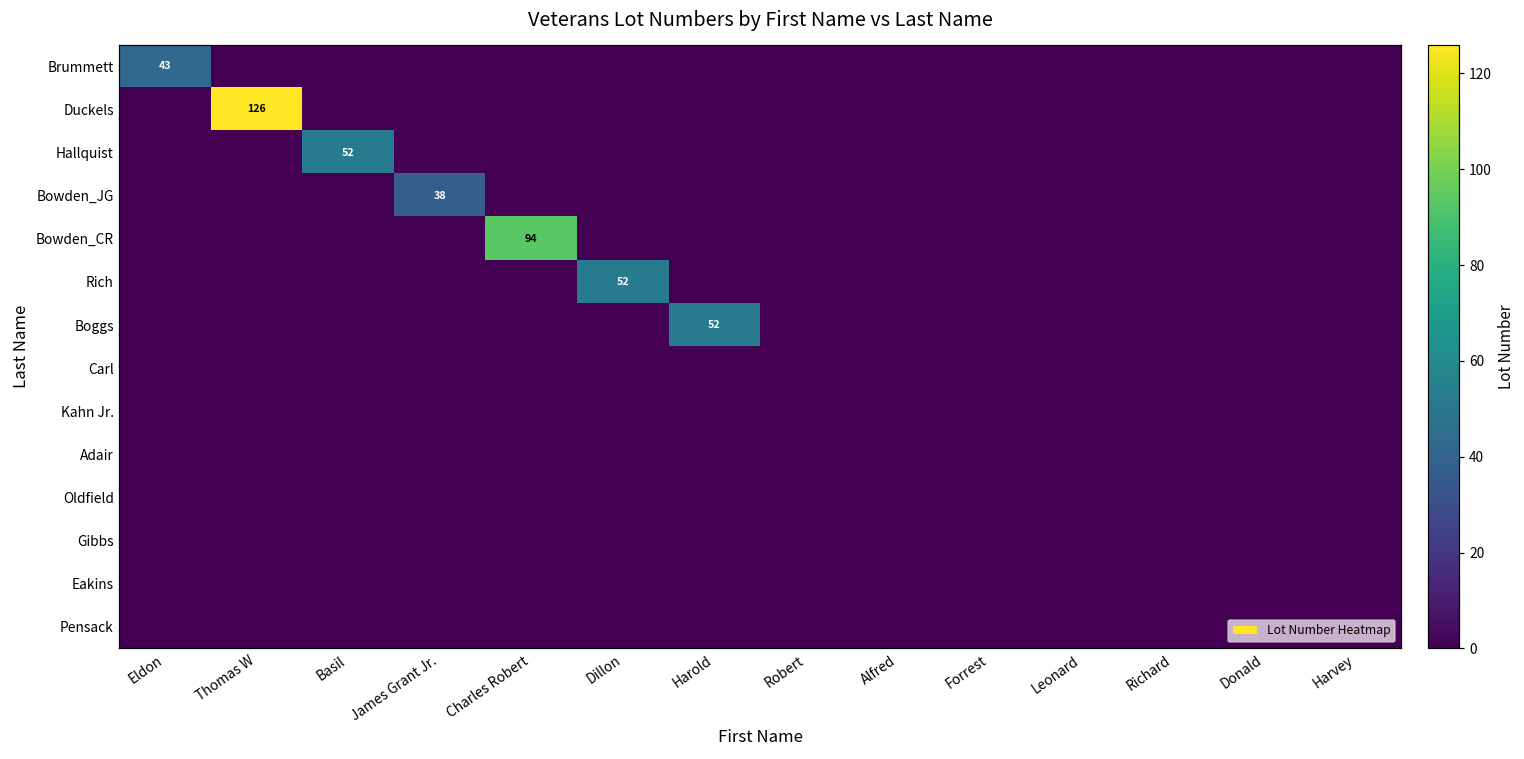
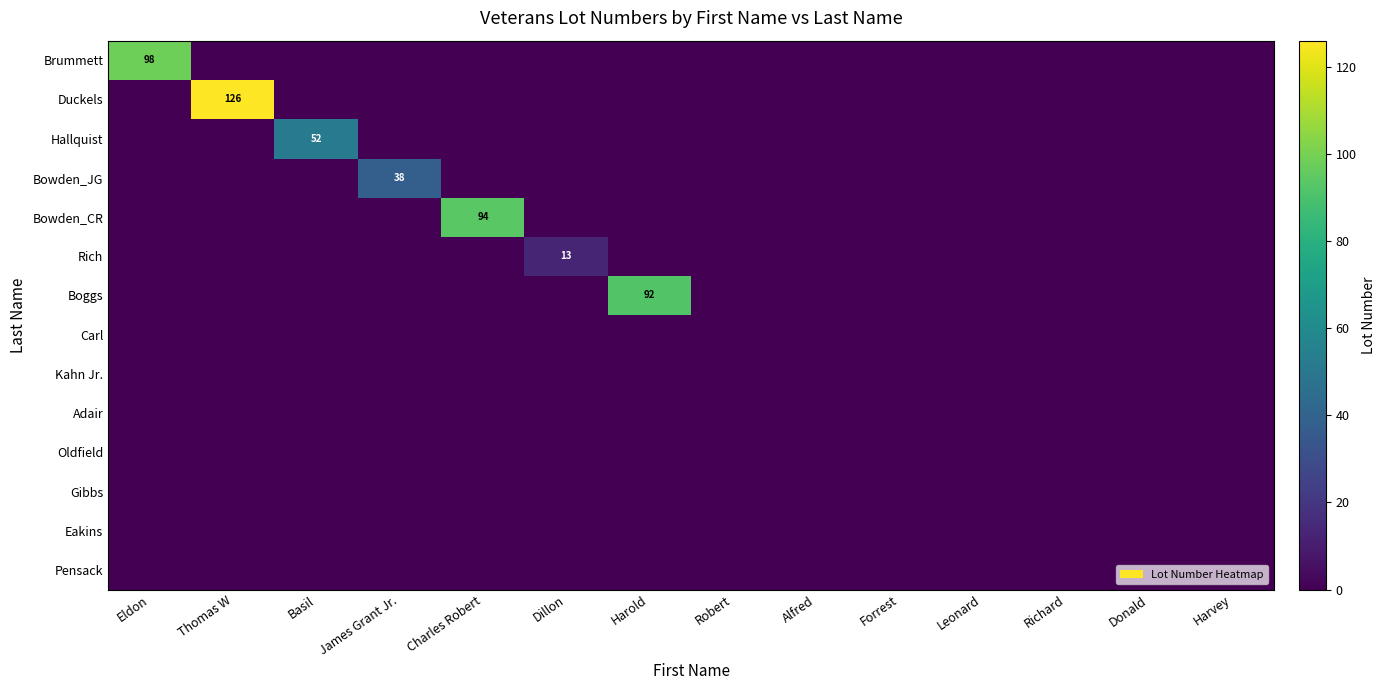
  {
    "Brummett": {
-     "Eldon": 43
+     "Eldon": 98
    },
    "Duckels": {
      "Thomas W": 126
    },
    "Hallquist": {
      "Basil": 52
    },
    "Bowden_JG": {
      "James Grant Jr.": 38
    },
    "Bowden_CR": {
      "Charles Robert": 94
    },
    "Rich": {
-     "Dillon": 52
+     "Dillon": 13
    },
    "Boggs": {
-     "Harold": 52
+     "Harold": 92
    }
  }
